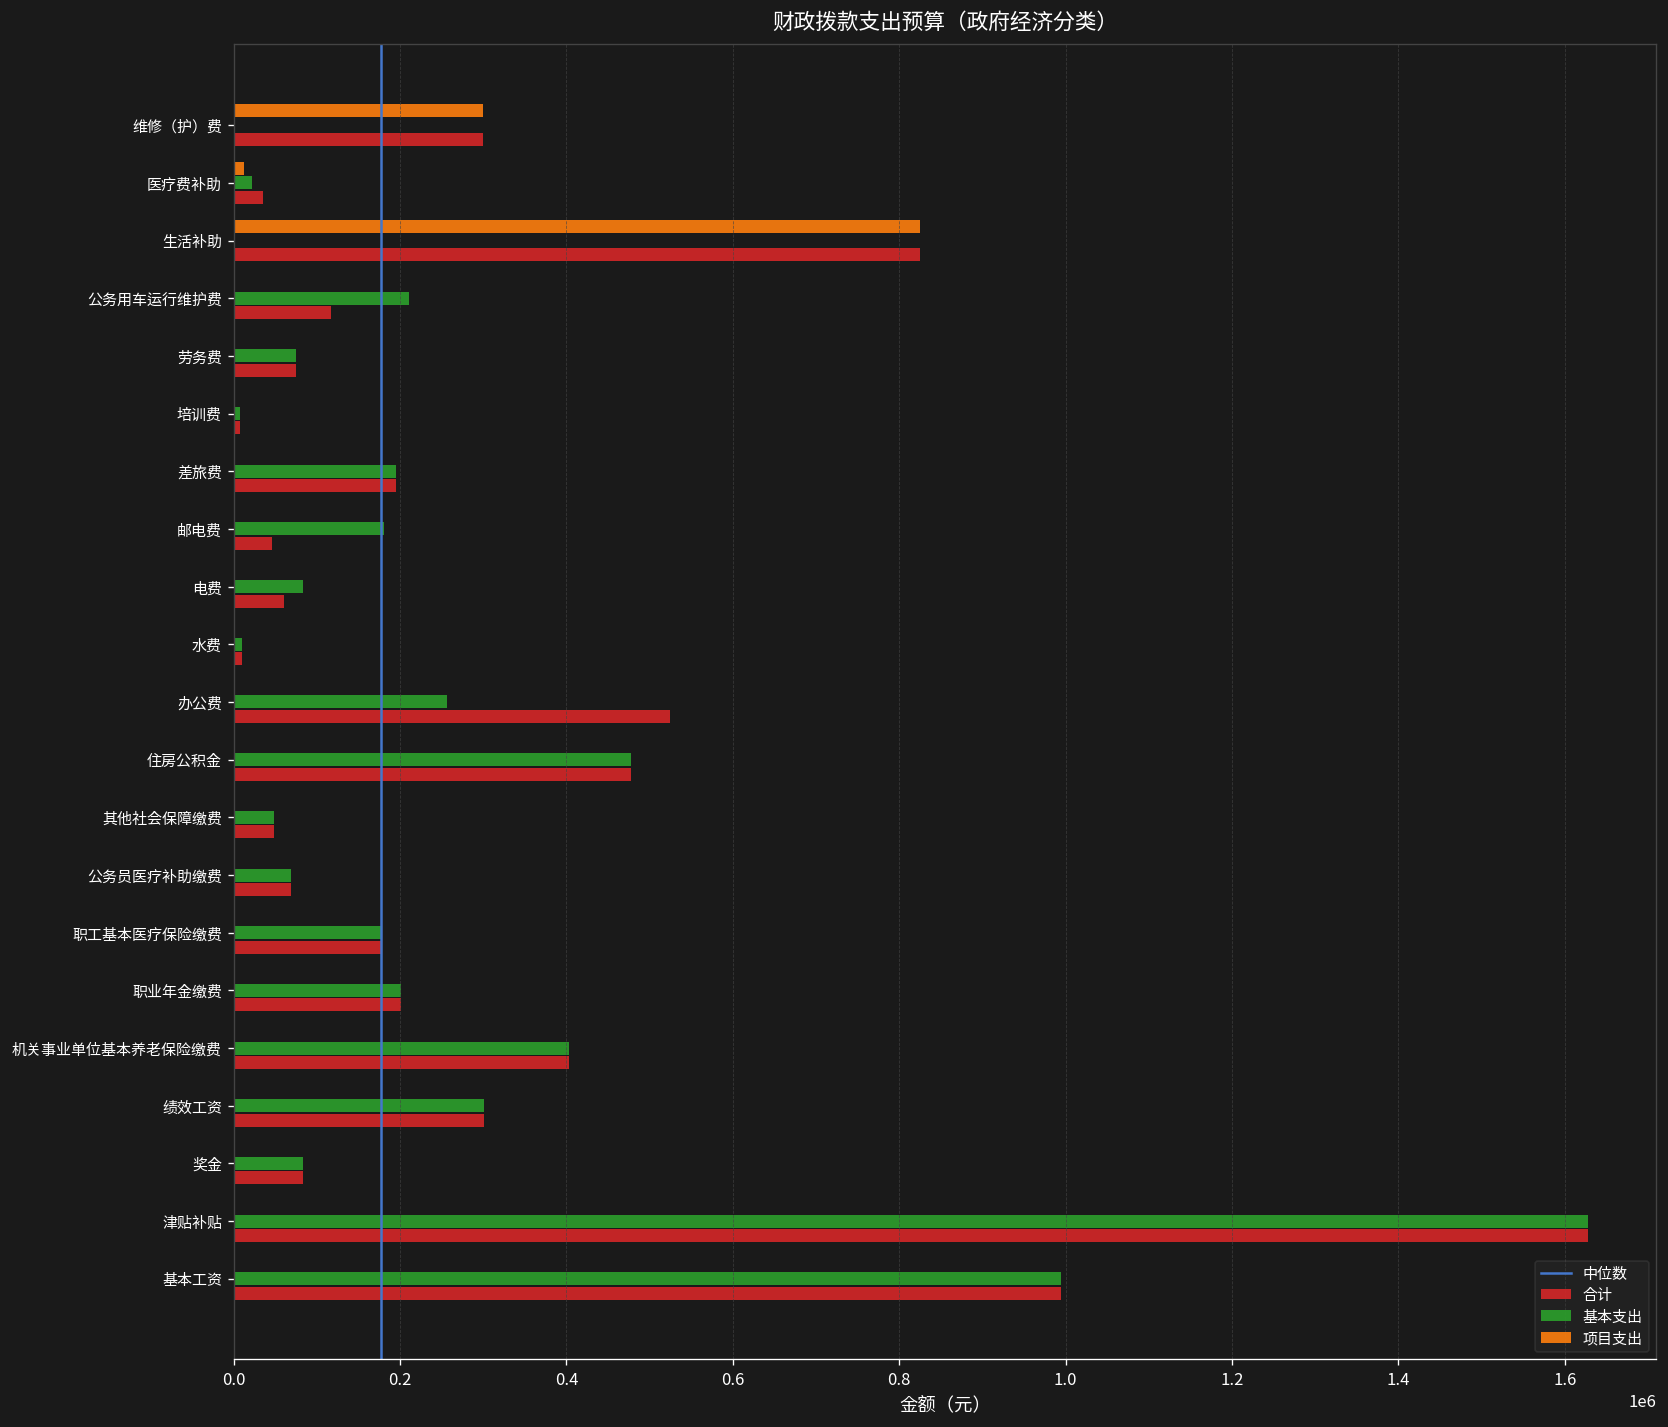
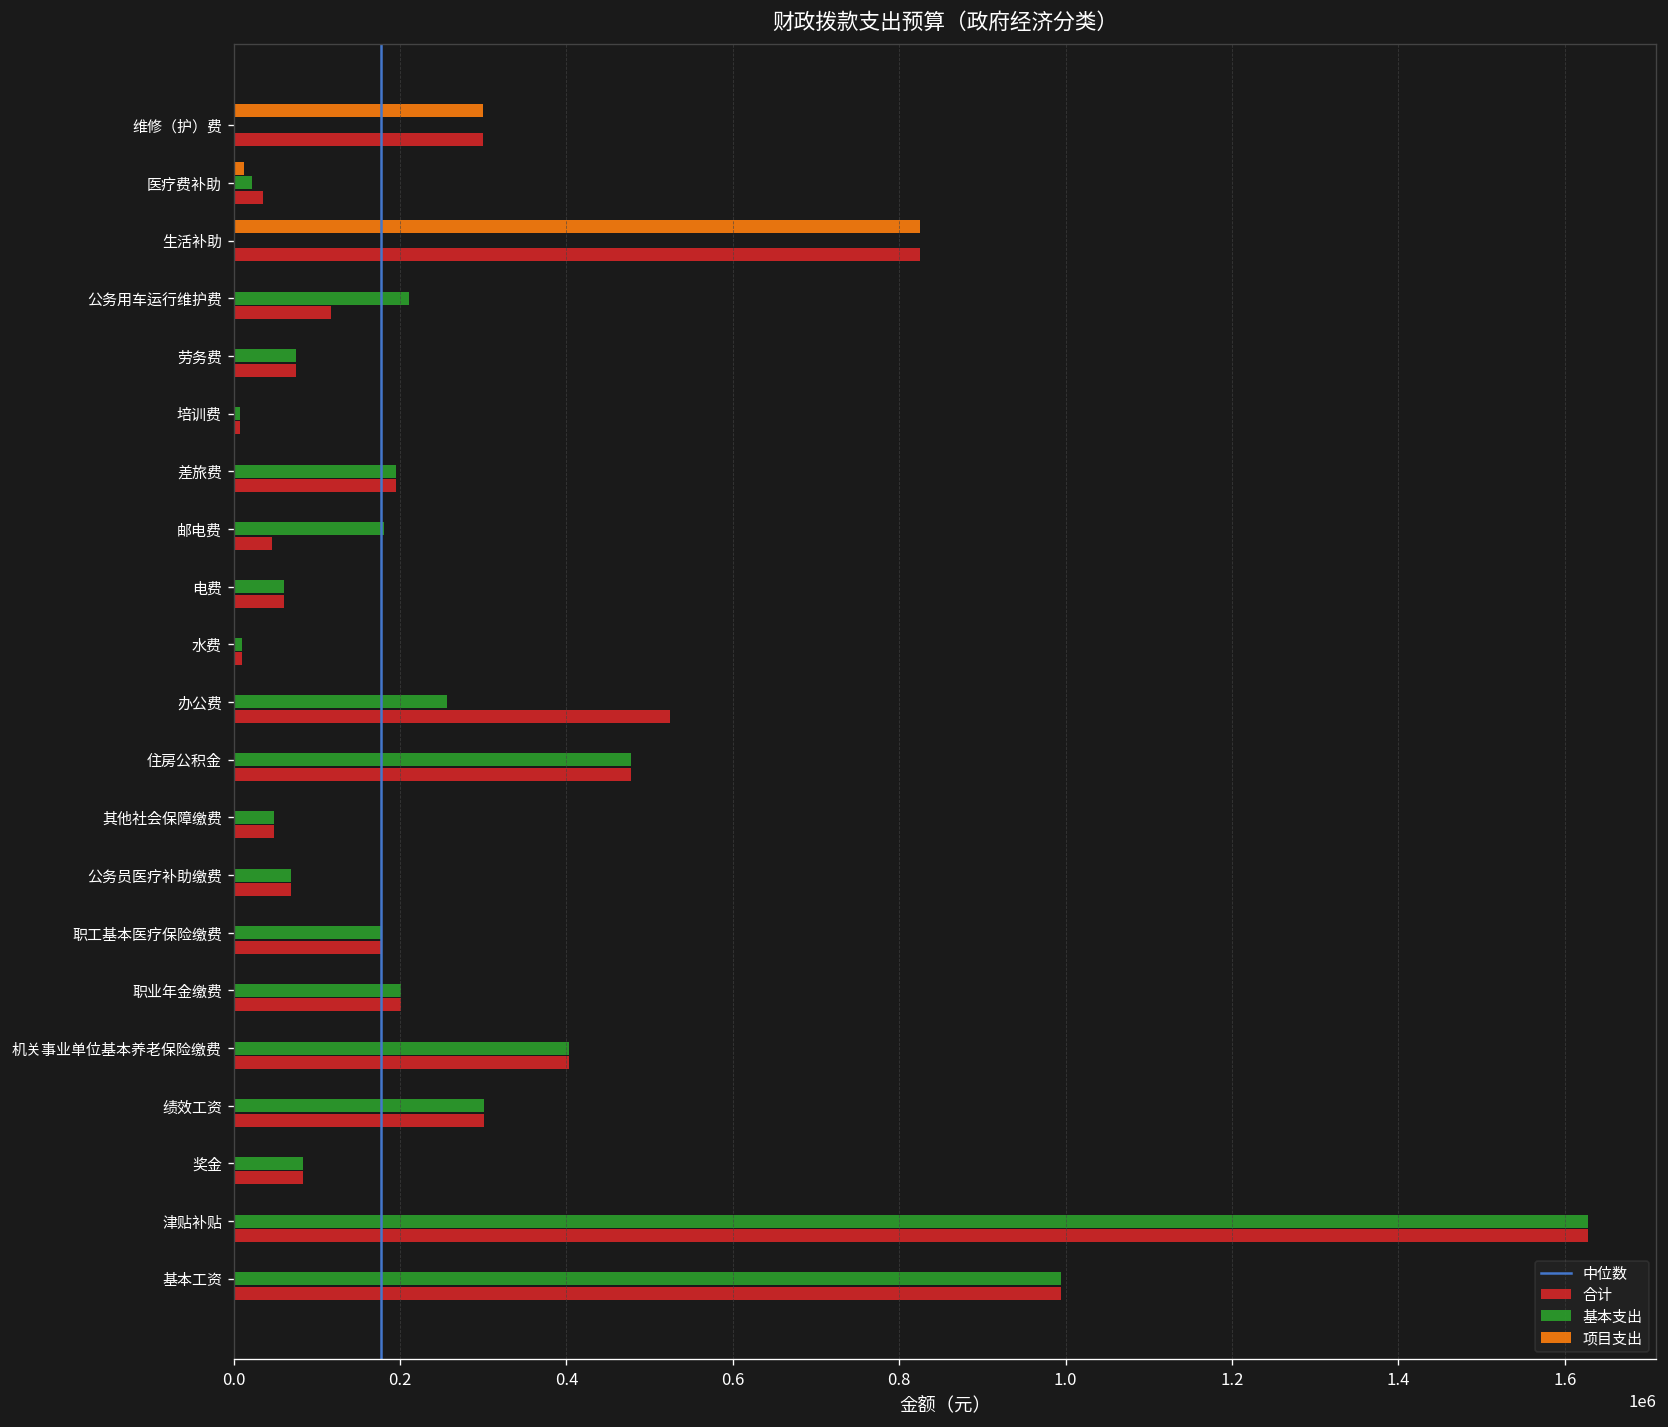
  {
    "合计": {
      "维修（护）费": 300000,
      "医疗费补助": 40000,
      "生活补助": 830000,
      "公务用车运行维护费": 120000,
      "劳务费": 80000,
      "培训费": 10000,
      "差旅费": 200000,
      "邮电费": 50000,
      "电费": 60000,
      "水费": 10000,
      "办公费": 520000,
      "住房公积金": 480000,
      "其他社会保障缴费": 50000,
      "公务员医疗补助缴费": 70000,
      "职工基本医疗保险缴费": 180000,
      "职业年金缴费": 200000,
      "机关事业单位基本养老保险缴费": 400000,
      "绩效工资": 300000,
      "奖金": 80000,
      "津贴补贴": 1630000,
      "基本工资": 990000
    },
    "基本支出": {
      "维修（护）费": 0,
      "医疗费补助": 20000,
      "生活补助": 0,
      "公务用车运行维护费": 210000,
      "劳务费": 80000,
      "培训费": 10000,
      "差旅费": 200000,
      "邮电费": 180000,
-     "电费": 80000,
+     "电费": 60000,
      "水费": 10000,
      "办公费": 260000,
      "住房公积金": 480000,
      "其他社会保障缴费": 50000,
      "公务员医疗补助缴费": 70000,
      "职工基本医疗保险缴费": 180000,
      "职业年金缴费": 200000,
      "机关事业单位基本养老保险缴费": 400000,
      "绩效工资": 300000,
      "奖金": 80000,
      "津贴补贴": 1630000,
      "基本工资": 990000
    },
    "项目支出": {
      "维修（护）费": 300000,
      "医疗费补助": 10000,
      "生活补助": 830000,
      "公务用车运行维护费": 0,
      "劳务费": 0,
      "培训费": 0,
      "差旅费": 0,
      "邮电费": 0,
      "电费": 0,
      "水费": 0,
      "办公费": 0,
      "住房公积金": 0,
      "其他社会保障缴费": 0,
      "公务员医疗补助缴费": 0,
      "职工基本医疗保险缴费": 0,
      "职业年金缴费": 0,
      "机关事业单位基本养老保险缴费": 0,
      "绩效工资": 0,
      "奖金": 0,
      "津贴补贴": 0,
      "基本工资": 0
    }
  }
